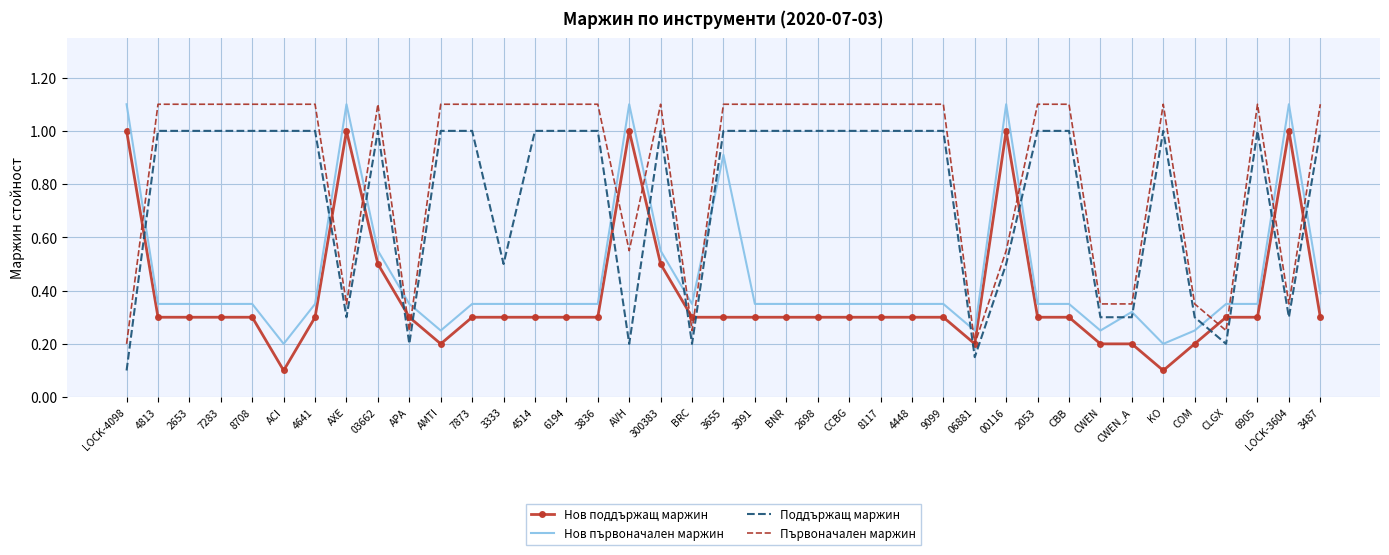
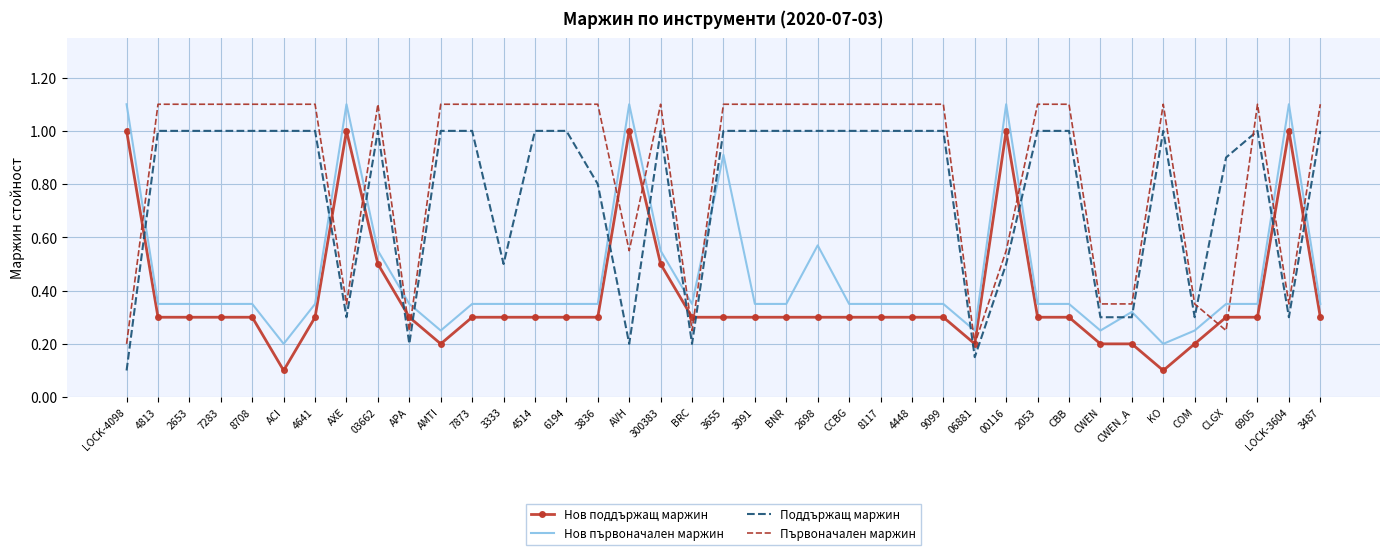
  {
    "Нов първоначален маржин": {
      "LOCK-4098": 1.10,
      "4813": 0.35,
      "2653": 0.35,
      "7283": 0.35,
      "8708": 0.35,
      "ACI": 0.20,
      "4641": 0.35,
      "AXE": 1.10,
      "03662": 0.55,
      "APA": 0.35,
      "AMTI": 0.25,
      "7873": 0.35,
      "3333": 0.35,
      "4514": 0.35,
      "6194": 0.35,
      "3836": 0.35,
      "AVH": 1.10,
      "300383": 0.55,
      "BRC": 0.35,
      "3655": 0.91,
      "3091": 0.35,
      "BNR": 0.35,
-     "2698": 0.35,
+     "2698": 0.57,
      "CCBG": 0.35,
      "8117": 0.35,
      "4448": 0.35,
      "9099": 0.35,
      "06881": 0.25,
      "00116": 1.10,
      "2053": 0.35,
      "CBB": 0.35,
      "CWEN": 0.25,
      "CWEN_A": 0.32,
      "KO": 0.20,
      "COM": 0.25,
      "CLGX": 0.35,
      "6905": 0.35,
      "LOCK-3604": 1.10,
-     "3487": 0.39
+     "3487": 0.35
    },
    "Поддържащ маржин": {
      "LOCK-4098": 0.1,
      "4813": 1.0,
      "2653": 1.0,
      "7283": 1.0,
      "8708": 1.0,
      "ACI": 1.0,
      "4641": 1.0,
      "AXE": 0.3,
      "03662": 1.0,
      "APA": 0.2,
      "AMTI": 1.0,
      "7873": 1.0,
      "3333": 0.5,
      "4514": 1.0,
      "6194": 1.0,
-     "3836": 1.0,
+     "3836": 0.8,
      "AVH": 0.2,
      "300383": 1.0,
      "BRC": 0.2,
      "3655": 1.0,
      "3091": 1.0,
      "BNR": 1.0,
      "2698": 1.0,
      "CCBG": 1.0,
      "8117": 1.0,
      "4448": 1.0,
      "9099": 1.0,
      "06881": 0.15,
      "00116": 0.5,
      "2053": 1.0,
      "CBB": 1.0,
      "CWEN": 0.3,
      "CWEN_A": 0.3,
      "KO": 1.0,
      "COM": 0.3,
-     "CLGX": 0.2,
+     "CLGX": 0.9,
      "6905": 1.0,
      "LOCK-3604": 0.3,
      "3487": 1.0
    }
  }
